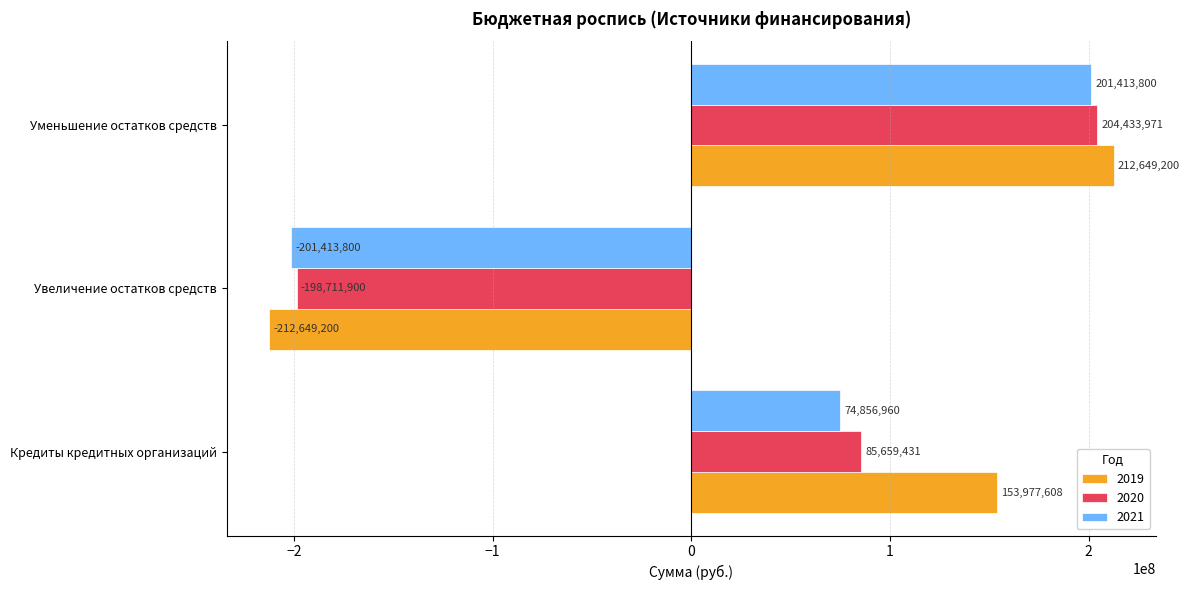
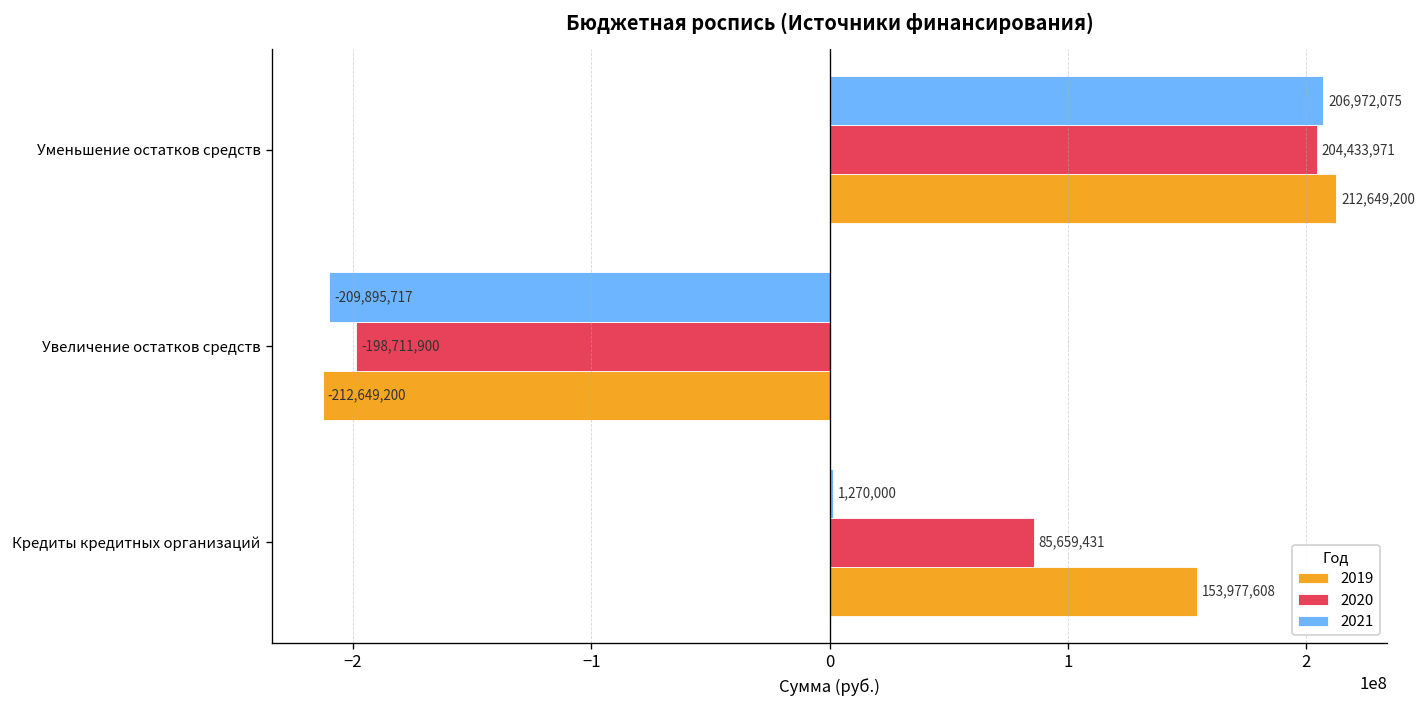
  {
    "2019": {
      "Уменьшение остатков средств": "212,649,200",
      "Увеличение остатков средств": "-212,649,200",
      "Кредиты кредитных организаций": "153,977,608"
    },
    "2020": {
      "Уменьшение остатков средств": "204,433,971",
      "Увеличение остатков средств": "-198,711,900",
      "Кредиты кредитных организаций": "85,659,431"
    },
    "2021": {
-     "Уменьшение остатков средств": "201,413,800",
-     "Увеличение остатков средств": "-201,413,800",
-     "Кредиты кредитных организаций": "74,856,960"
+     "Уменьшение остатков средств": "206,972,075",
+     "Увеличение остатков средств": "-209,895,717",
+     "Кредиты кредитных организаций": "1,270,000"
    }
  }
